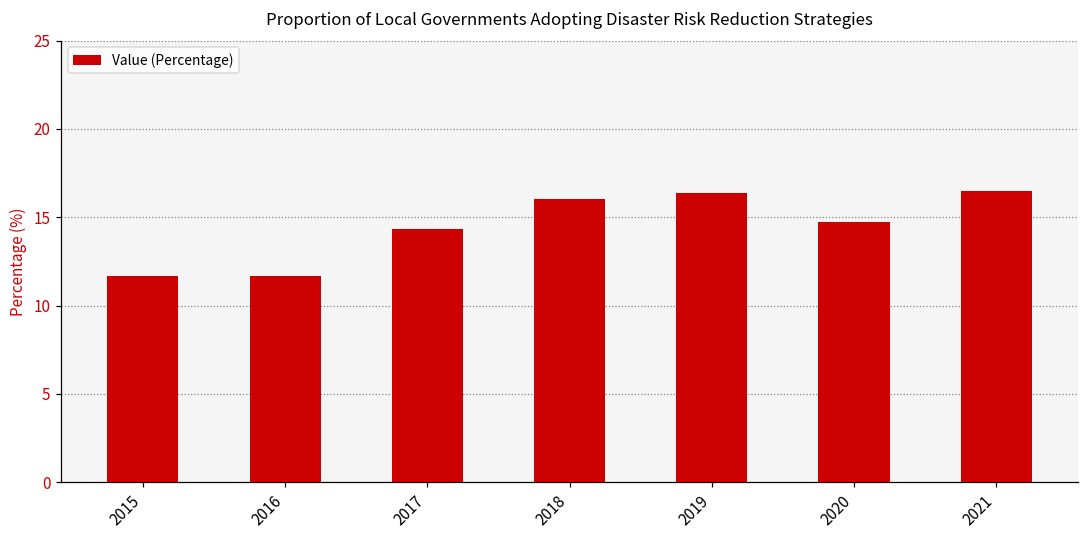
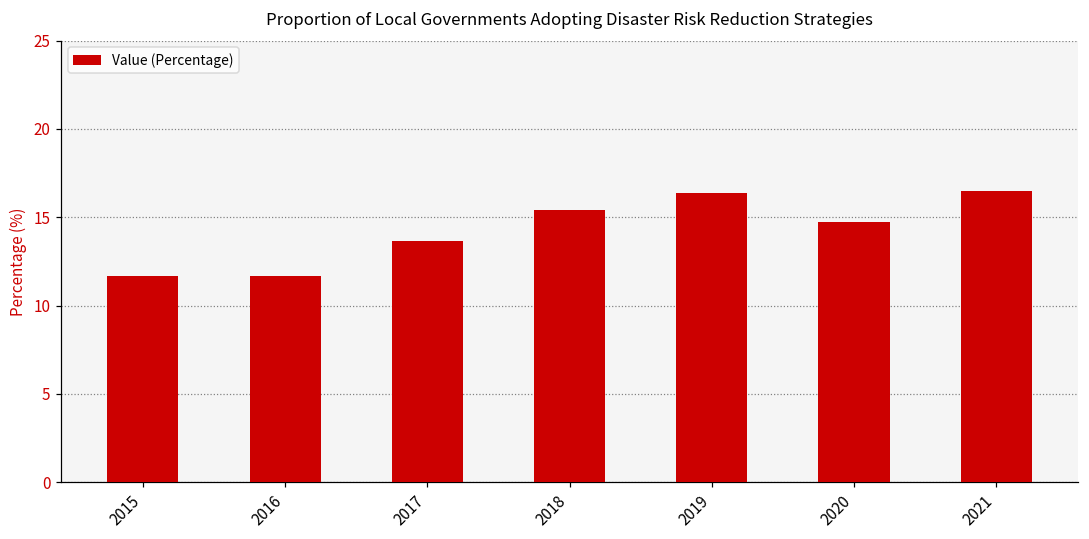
  {
    "2015": 11.7,
    "2016": 11.7,
-   "2017": 14.4,
-   "2018": 16.1,
+   "2017": 13.6,
+   "2018": 15.4,
    "2019": 16.4,
    "2020": 14.7,
    "2021": 16.5
  }
